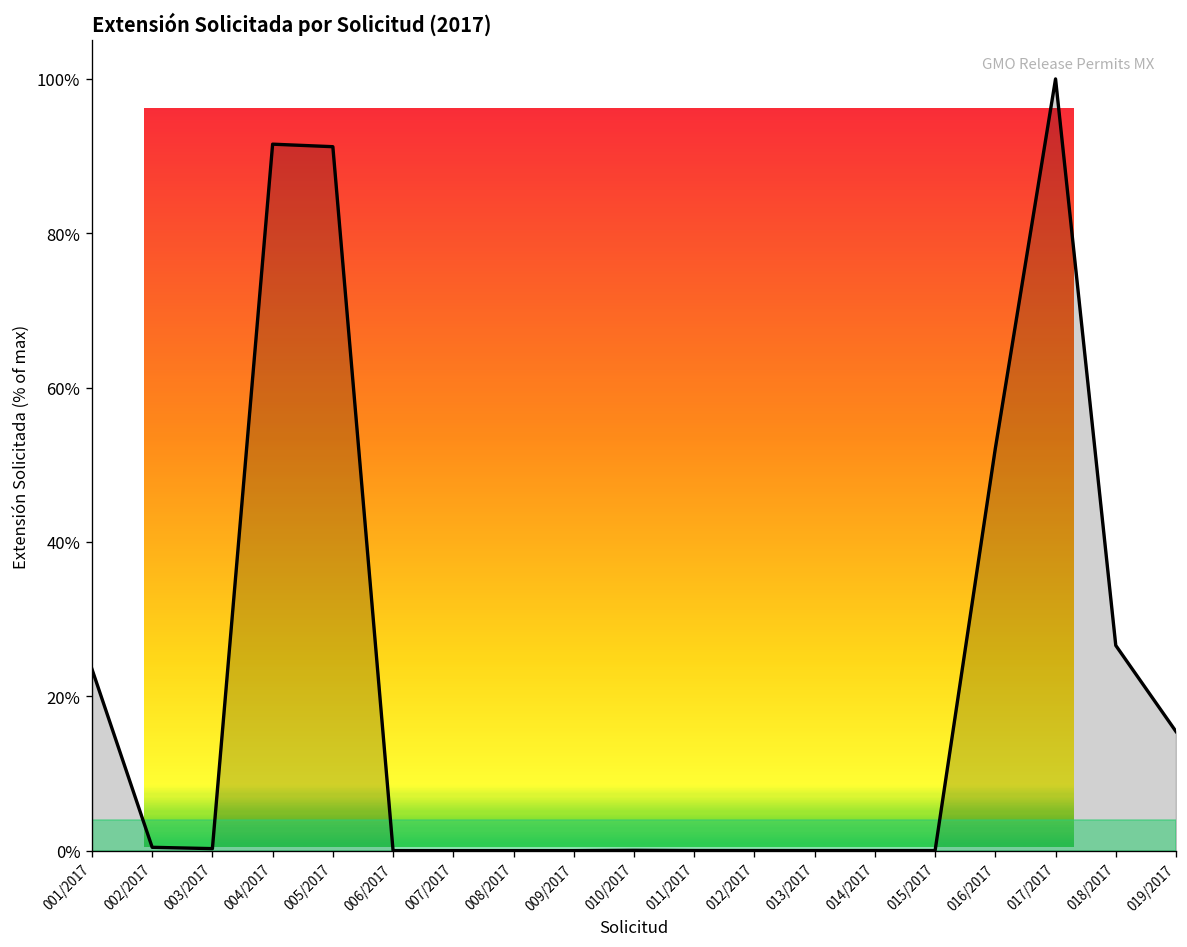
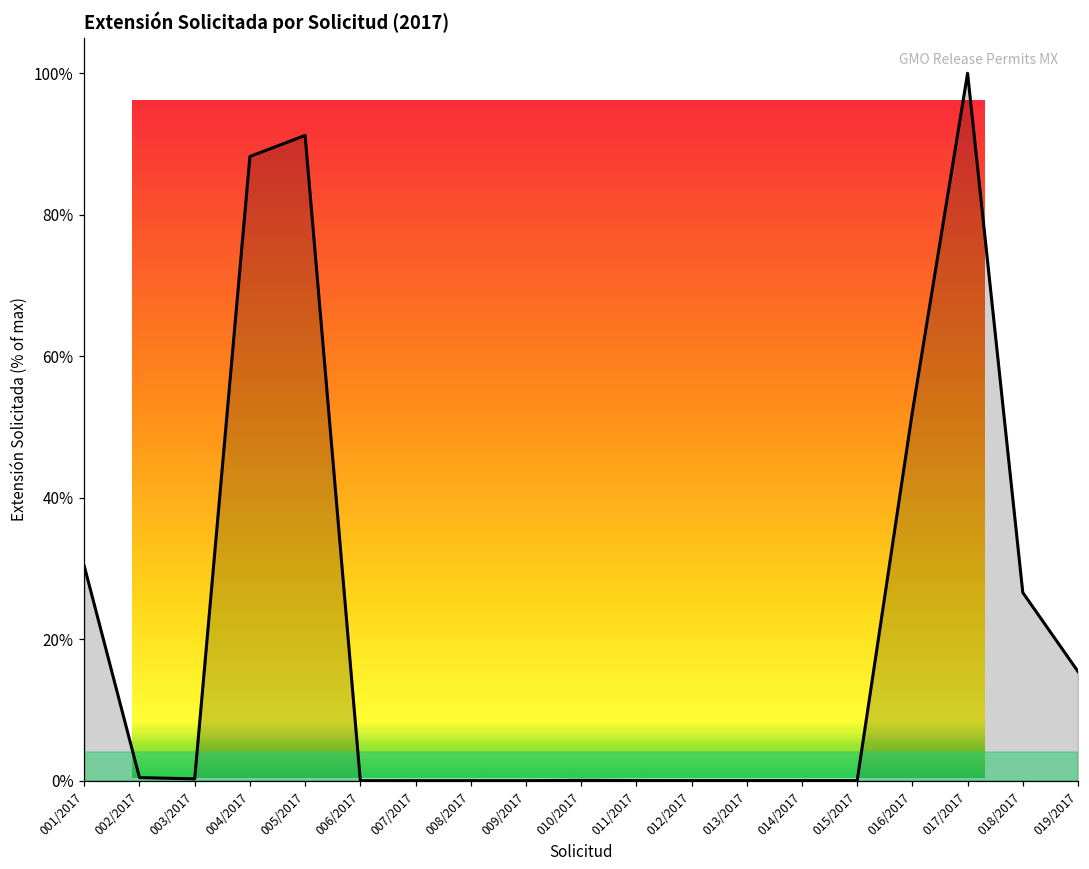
  {
-   "001/2017": "24%",
-   "004/2017": "92%",
+   "001/2017": "30%",
+   "004/2017": "88%",
    "005/2017": "91%",
    "016/2017": "52%",
    "017/2017": "100%",
    "018/2017": "27%",
    "019/2017": "15%"
  }
